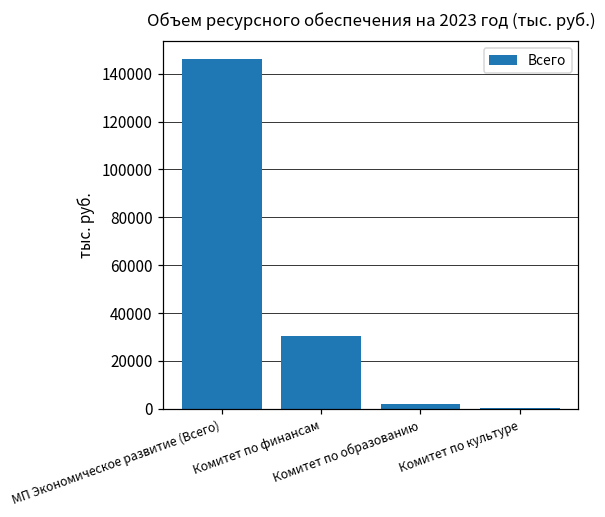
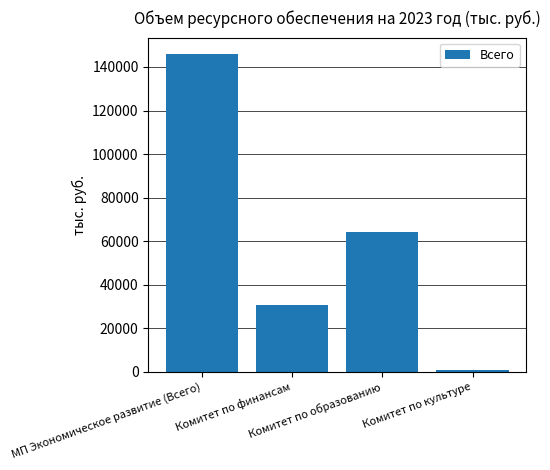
  {
    "МП Экономическое развитие (Всего)": 146000,
    "Комитет по финансам": 30000,
-   "Комитет по образованию": 2000
+   "Комитет по образованию": 64000
  }
